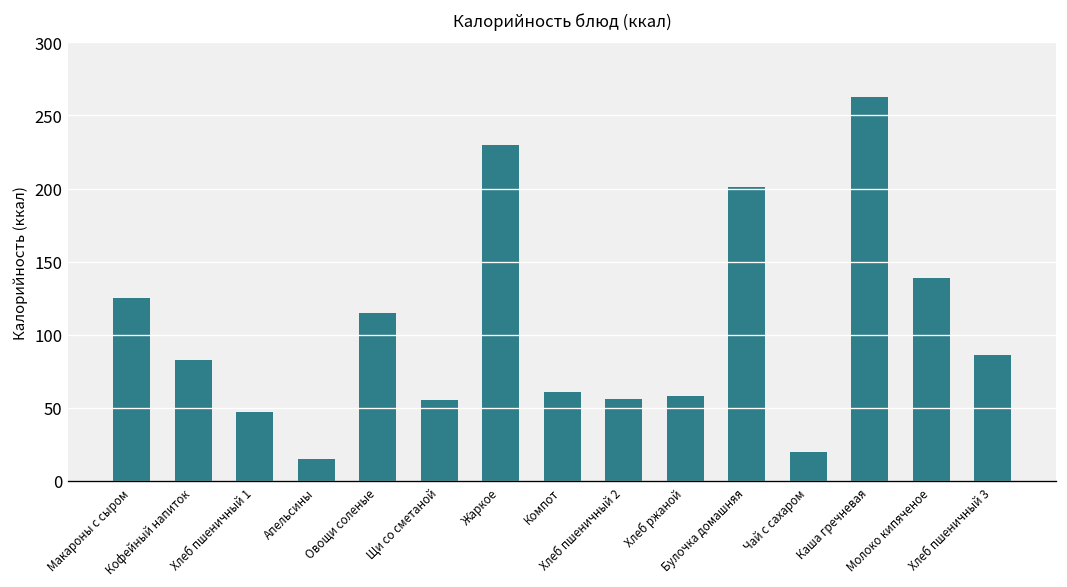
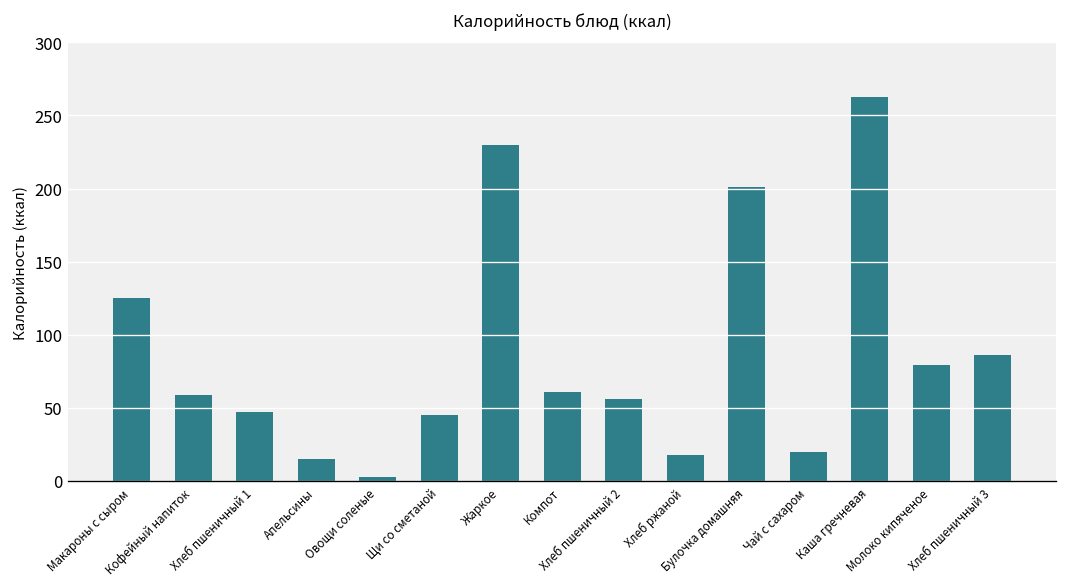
  {
    "Макароны с сыром": 125,
-   "Кофейный напиток": 82,
+   "Кофейный напиток": 59,
    "Хлеб пшеничный 1": 47,
    "Апельсины": 15,
-   "Овощи соленые": 115,
-   "Щи со сметаной": 55,
+   "Овощи соленые": 3,
+   "Щи со сметаной": 45,
    "Жаркое": 230,
    "Компот": 61,
    "Хлеб пшеничный 2": 56,
-   "Хлеб ржаной": 58,
+   "Хлеб ржаной": 18,
    "Булочка домашняя": 201,
    "Чай с сахаром": 20,
    "Каша гречневая": 263,
-   "Молоко кипяченое": 139,
+   "Молоко кипяченое": 80,
    "Хлеб пшеничный 3": 86
  }
